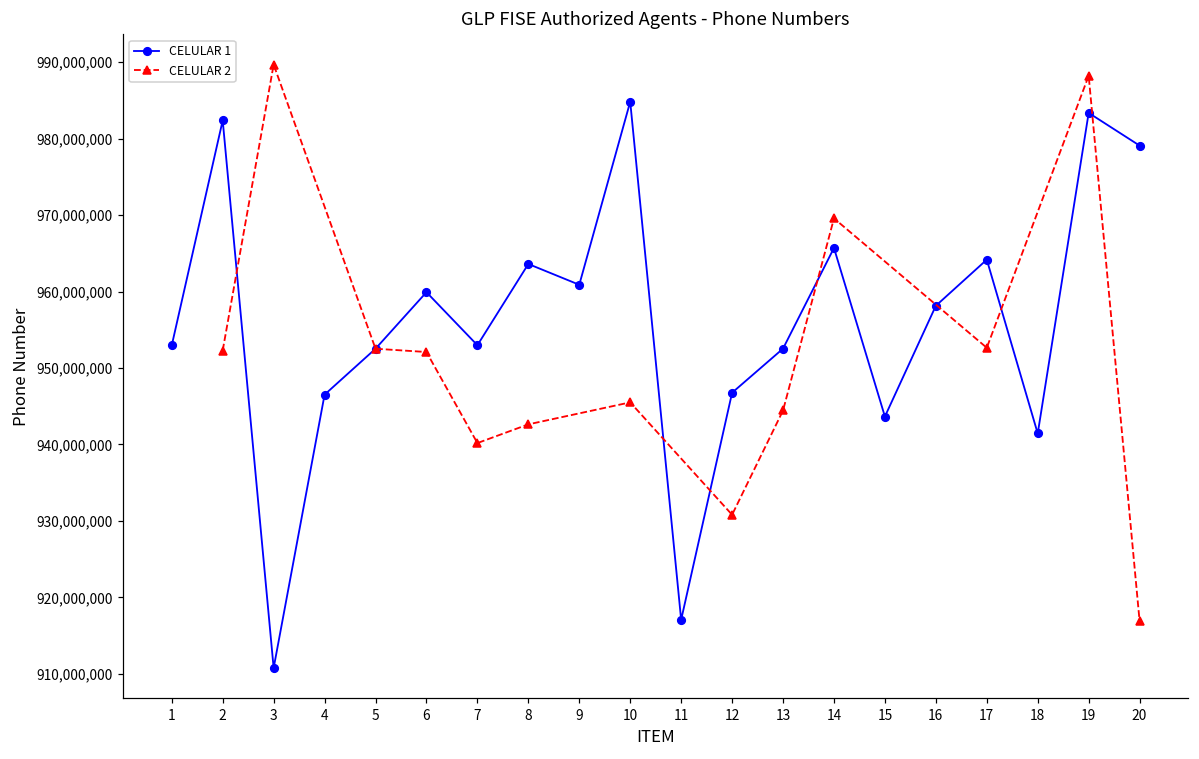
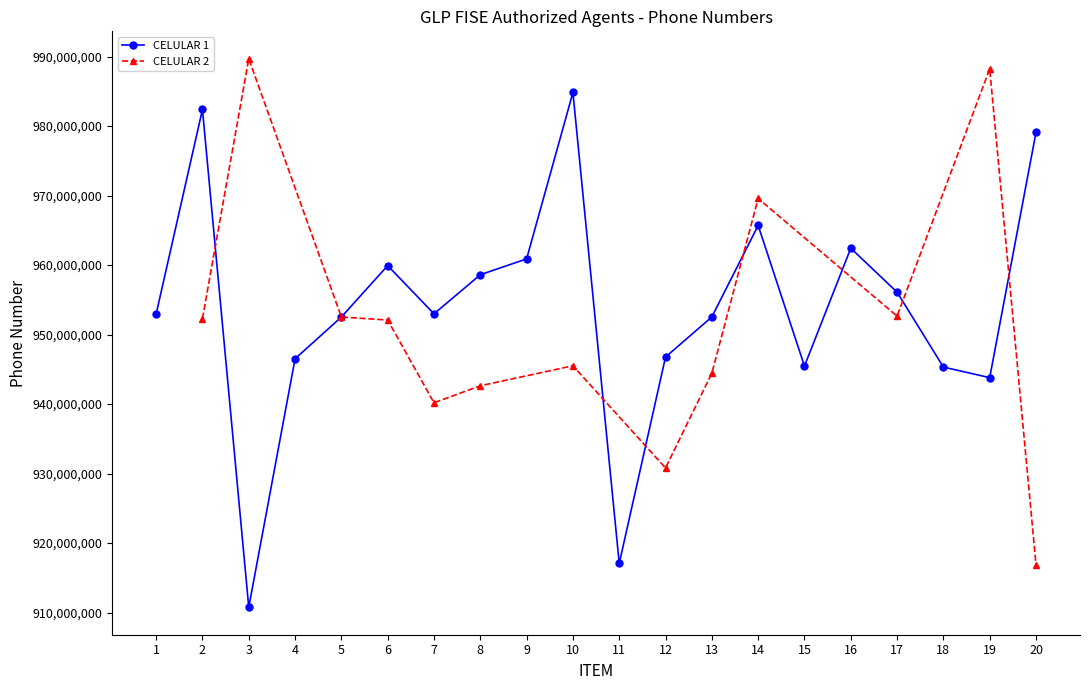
  {
    "CELULAR 1": {
      "1": "953,000,000",
      "2": "982,000,000",
      "3": "911,000,000",
      "4": "947,000,000",
      "6": "960,000,000",
      "7": "953,000,000",
-     "8": "964,000,000",
+     "8": "959,000,000",
      "9": "961,000,000",
      "10": "985,000,000",
      "11": "917,000,000",
      "12": "947,000,000",
      "13": "953,000,000",
      "14": "966,000,000",
-     "15": "944,000,000",
-     "16": "958,000,000",
-     "17": "964,000,000",
-     "18": "941,000,000",
-     "19": "983,000,000",
+     "15": "945,000,000",
+     "16": "962,000,000",
+     "17": "956,000,000",
+     "18": "945,000,000",
+     "19": "944,000,000",
      "20": "979,000,000"
    },
    "CELULAR 2": {
      "2": "952,000,000",
      "3": "990,000,000",
      "6": "952,000,000",
      "7": "940,000,000",
      "8": "943,000,000",
      "10": "946,000,000",
      "12": "931,000,000",
      "13": "944,000,000",
      "14": "970,000,000",
      "17": "953,000,000",
      "19": "988,000,000",
      "20": "917,000,000"
    }
  }
